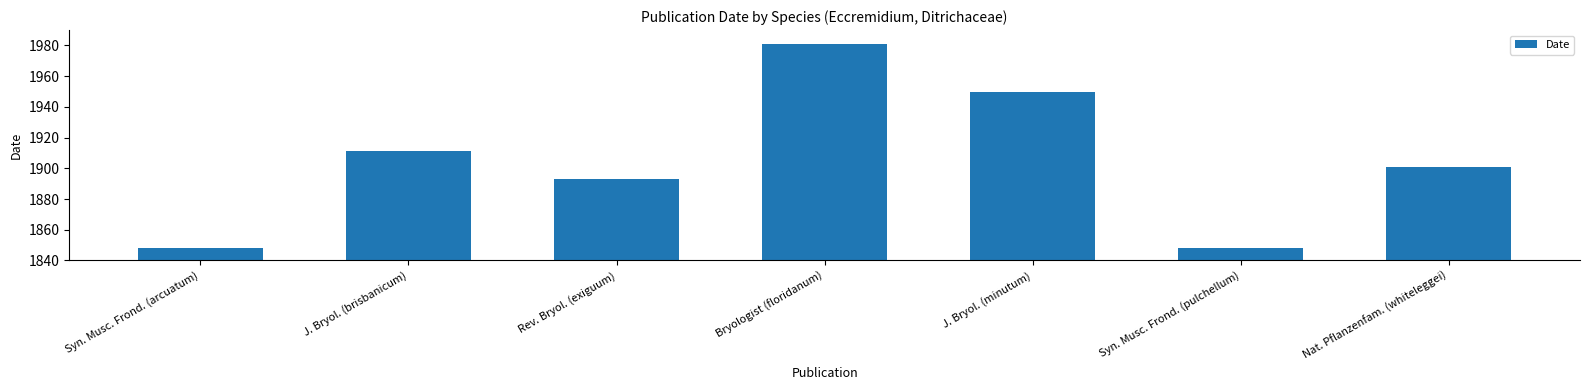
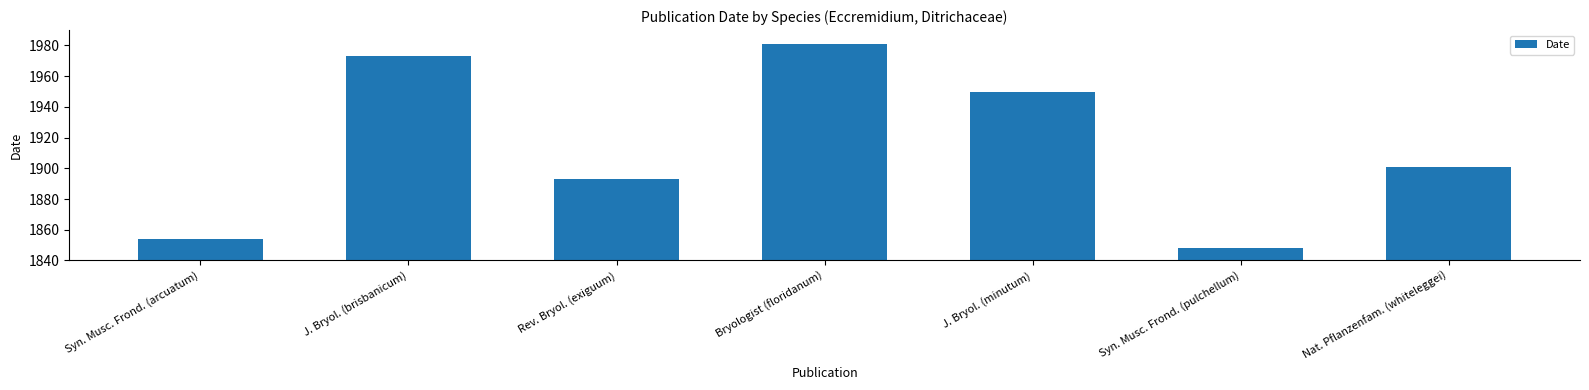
  {
-   "Syn. Musc. Frond. (arcuatum)": 1848,
-   "J. Bryol. (brisbanicum)": 1911,
+   "Syn. Musc. Frond. (arcuatum)": 1854,
+   "J. Bryol. (brisbanicum)": 1973,
    "Rev. Bryol. (exiguum)": 1893,
    "Bryologist (floridanum)": 1981,
    "J. Bryol. (minutum)": 1950,
    "Syn. Musc. Frond. (pulchellum)": 1848,
    "Nat. Pflanzenfam. (whiteleggei)": 1901
  }
